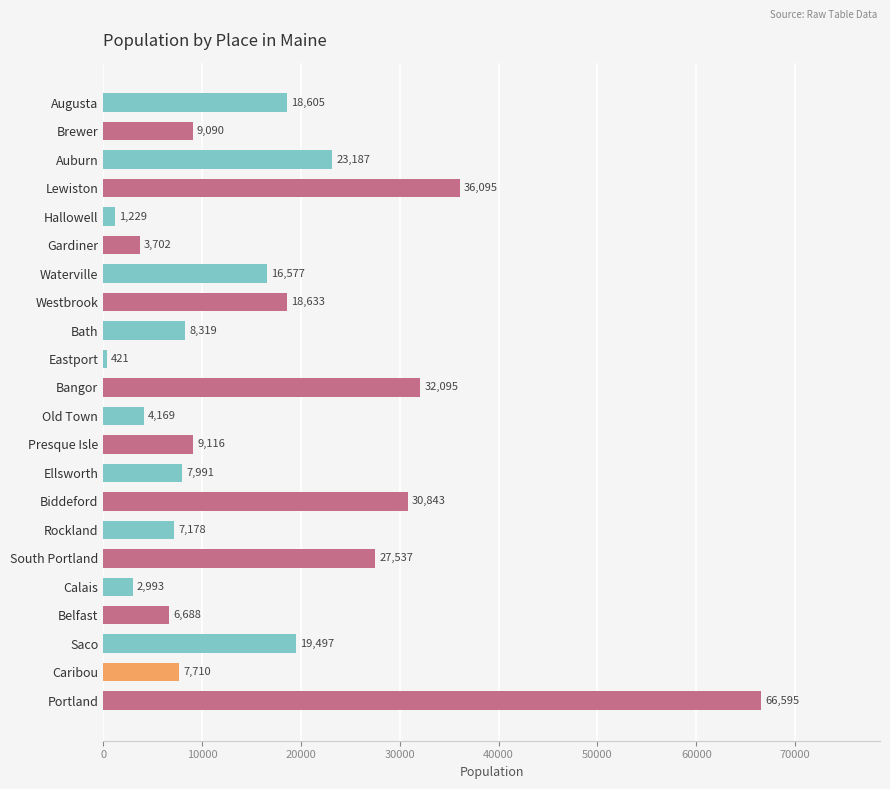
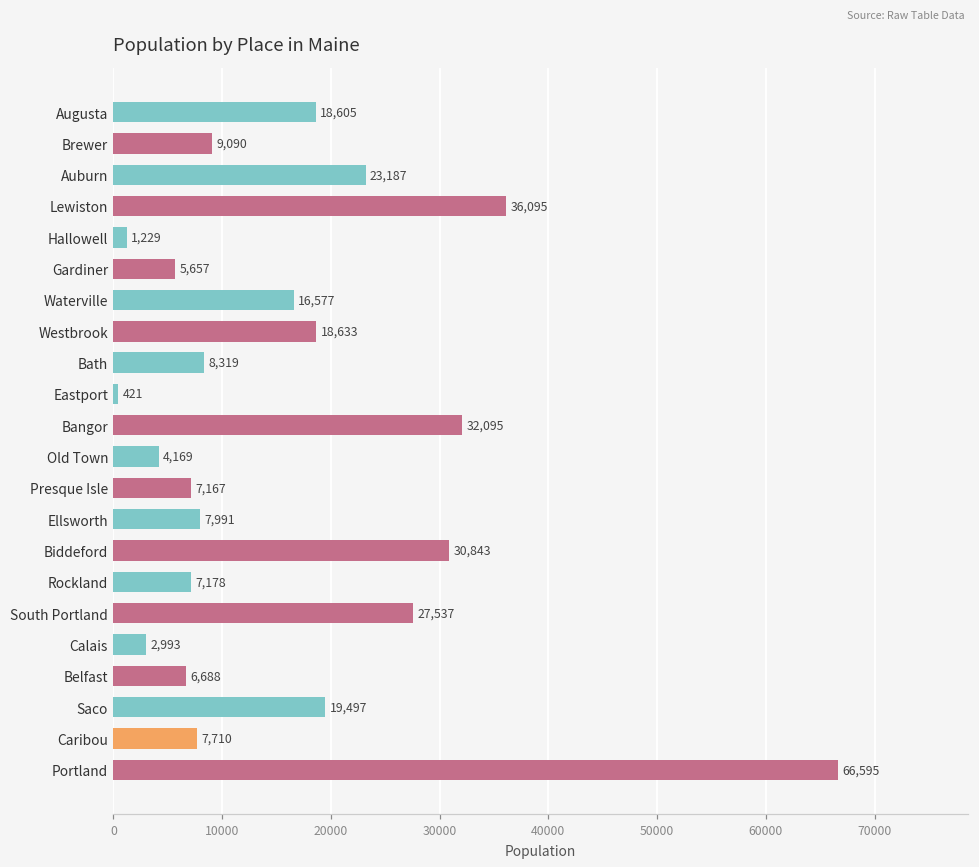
  {
    "Augusta": "18,605",
    "Brewer": "9,090",
    "Auburn": "23,187",
    "Lewiston": "36,095",
    "Hallowell": "1,229",
-   "Gardiner": "3,702",
+   "Gardiner": "5,657",
    "Waterville": "16,577",
    "Westbrook": "18,633",
    "Bath": "8,319",
    "Eastport": "421",
    "Bangor": "32,095",
    "Old Town": "4,169",
-   "Presque Isle": "9,116",
+   "Presque Isle": "7,167",
    "Ellsworth": "7,991",
    "Biddeford": "30,843",
    "Rockland": "7,178",
    "South Portland": "27,537",
    "Calais": "2,993",
    "Belfast": "6,688",
    "Saco": "19,497",
    "Caribou": "7,710",
    "Portland": "66,595"
  }
